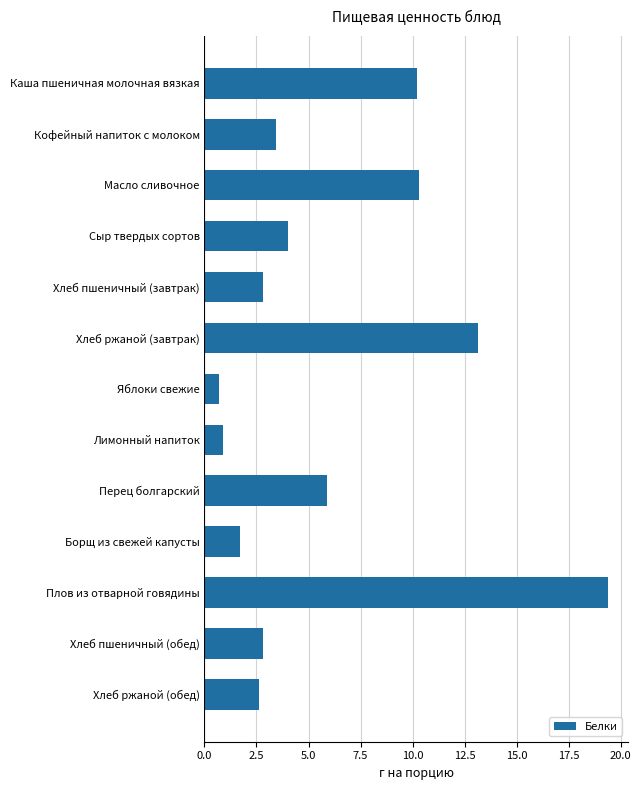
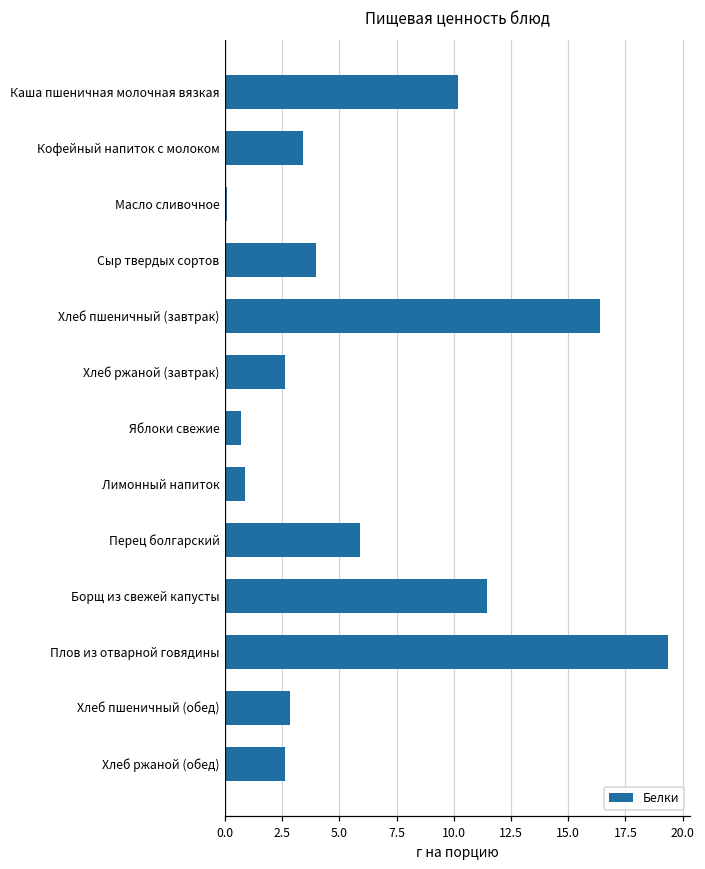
  {
    "Каша пшеничная молочная вязкая": 10.2,
    "Кофейный напиток с молоком": 3.4,
-   "Масло сливочное": 10.3,
+   "Масло сливочное": 0.1,
    "Сыр твердых сортов": 4.0,
-   "Хлеб пшеничный (завтрак)": 2.8,
-   "Хлеб ржаной (завтрак)": 13.2,
+   "Хлеб пшеничный (завтрак)": 16.4,
+   "Хлеб ржаной (завтрак)": 2.6,
    "Яблоки свежие": 0.7,
    "Лимонный напиток": 0.9,
    "Перец болгарский": 5.9,
-   "Борщ из свежей капусты": 1.7,
+   "Борщ из свежей капусты": 11.4,
    "Плов из отварной говядины": 19.4,
    "Хлеб пшеничный (обед)": 2.8,
    "Хлеб ржаной (обед)": 2.6
  }
